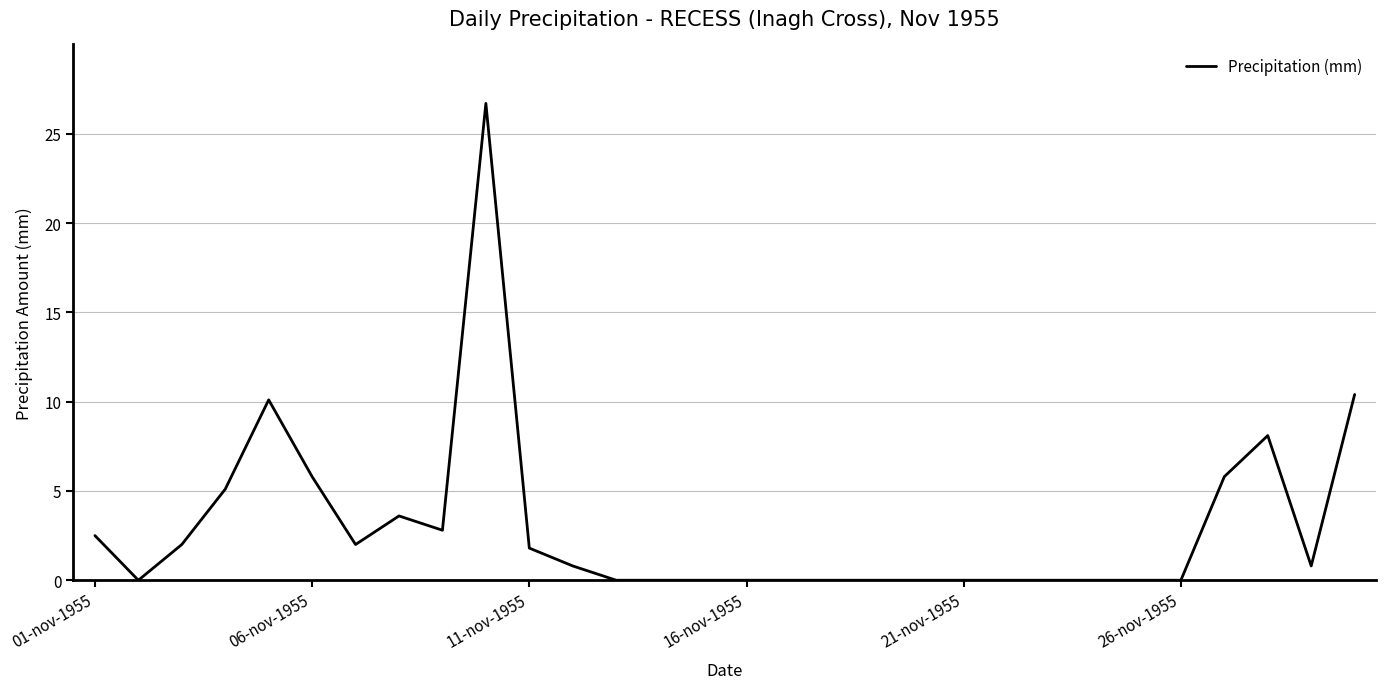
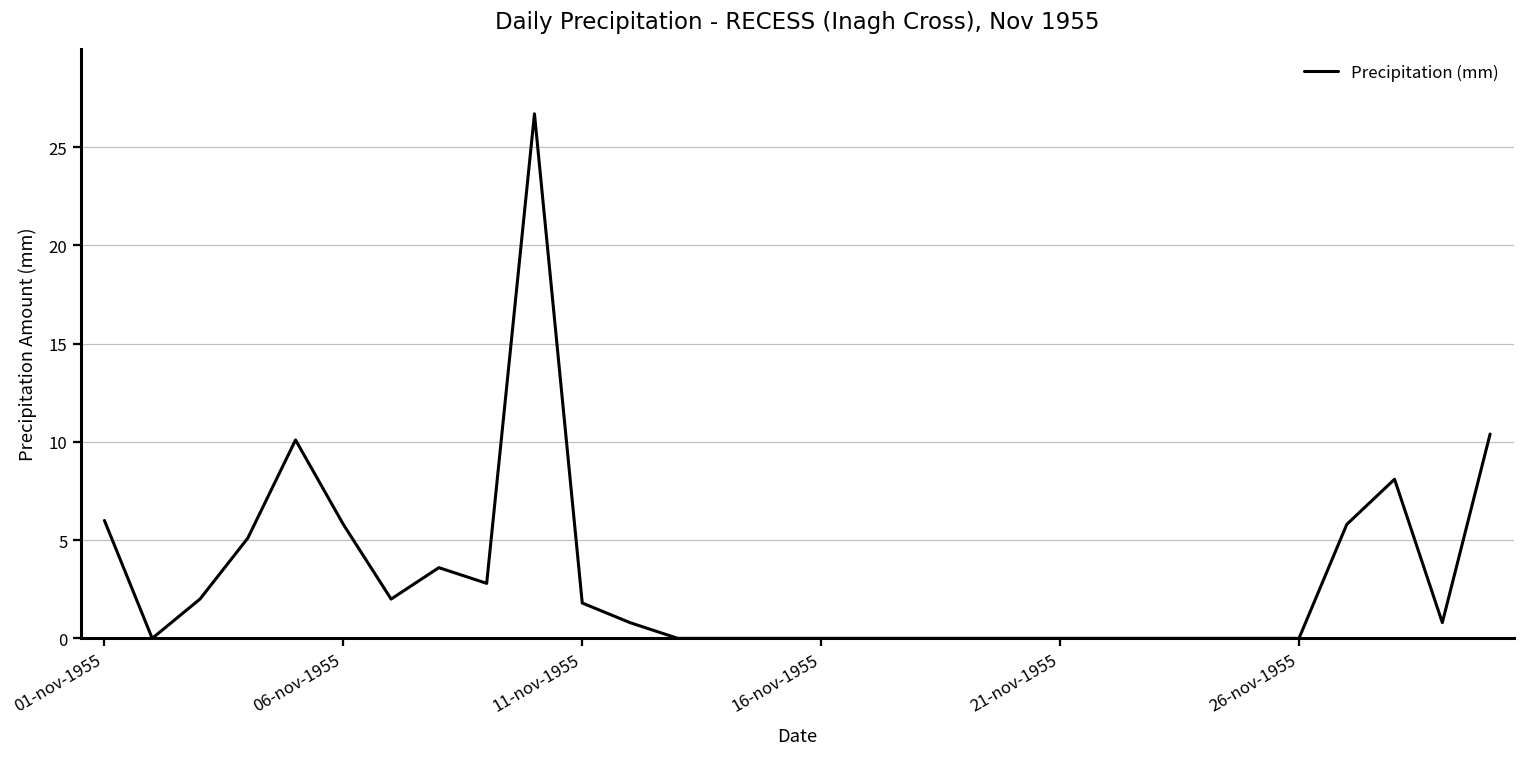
  {
-   "01-nov-1955": 2.5,
+   "01-nov-1955": 6.0,
    "06-nov-1955": 5.8,
    "11-nov-1955": 1.8,
    "16-nov-1955": 0.0,
    "21-nov-1955": 0.0,
    "26-nov-1955": 0.0
  }
